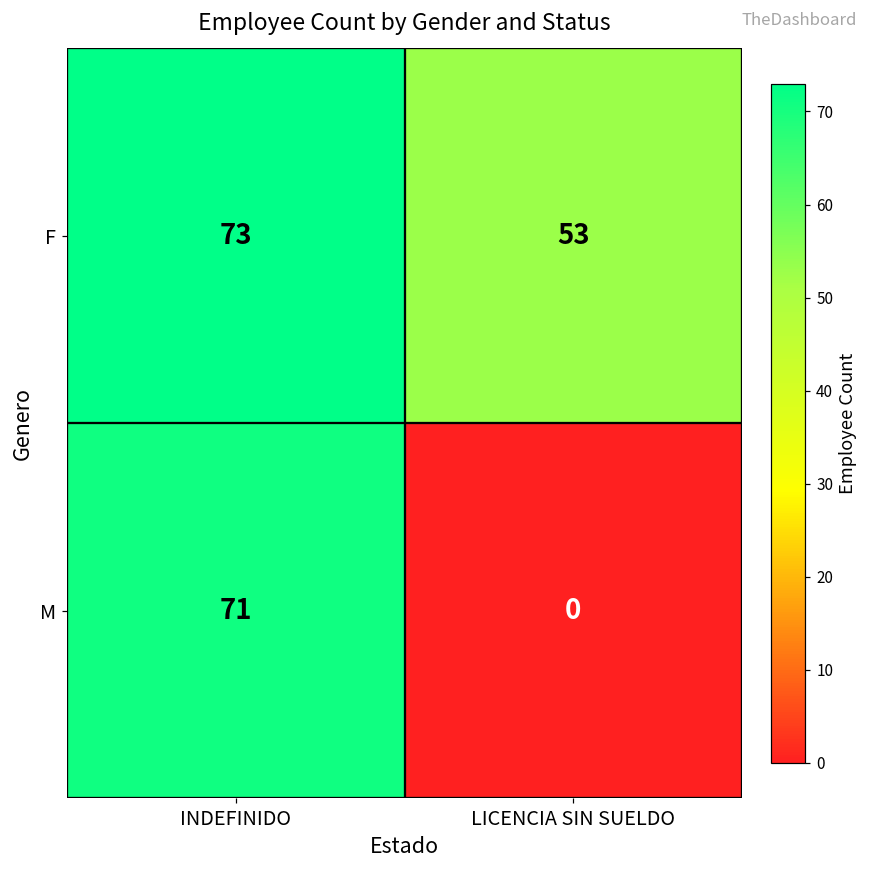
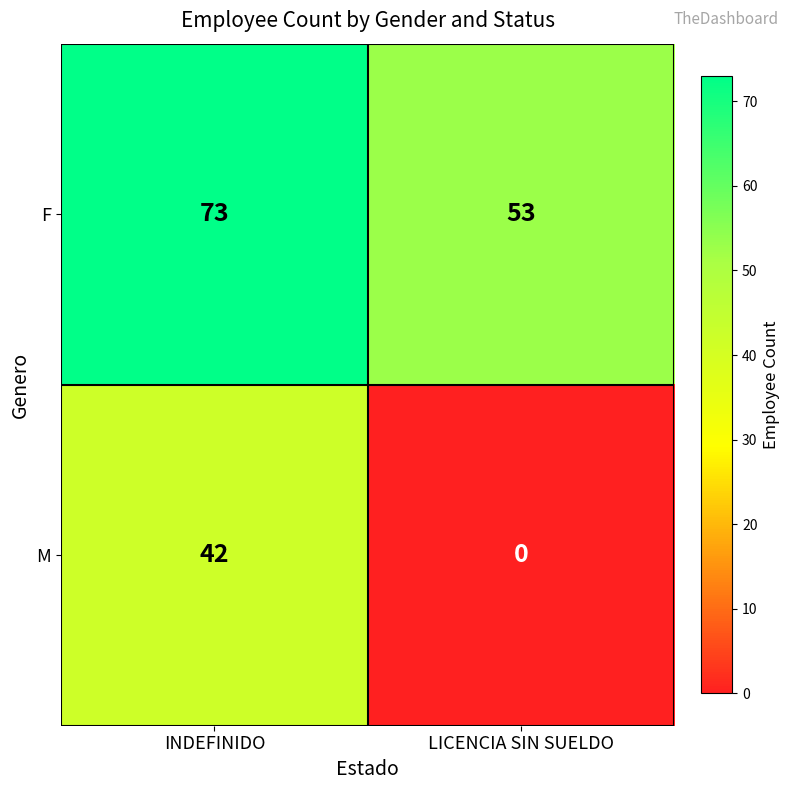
  {
    "F": {
      "INDEFINIDO": 73,
      "LICENCIA SIN SUELDO": 53
    },
    "M": {
-     "INDEFINIDO": 71,
+     "INDEFINIDO": 42,
      "LICENCIA SIN SUELDO": 0
    }
  }
